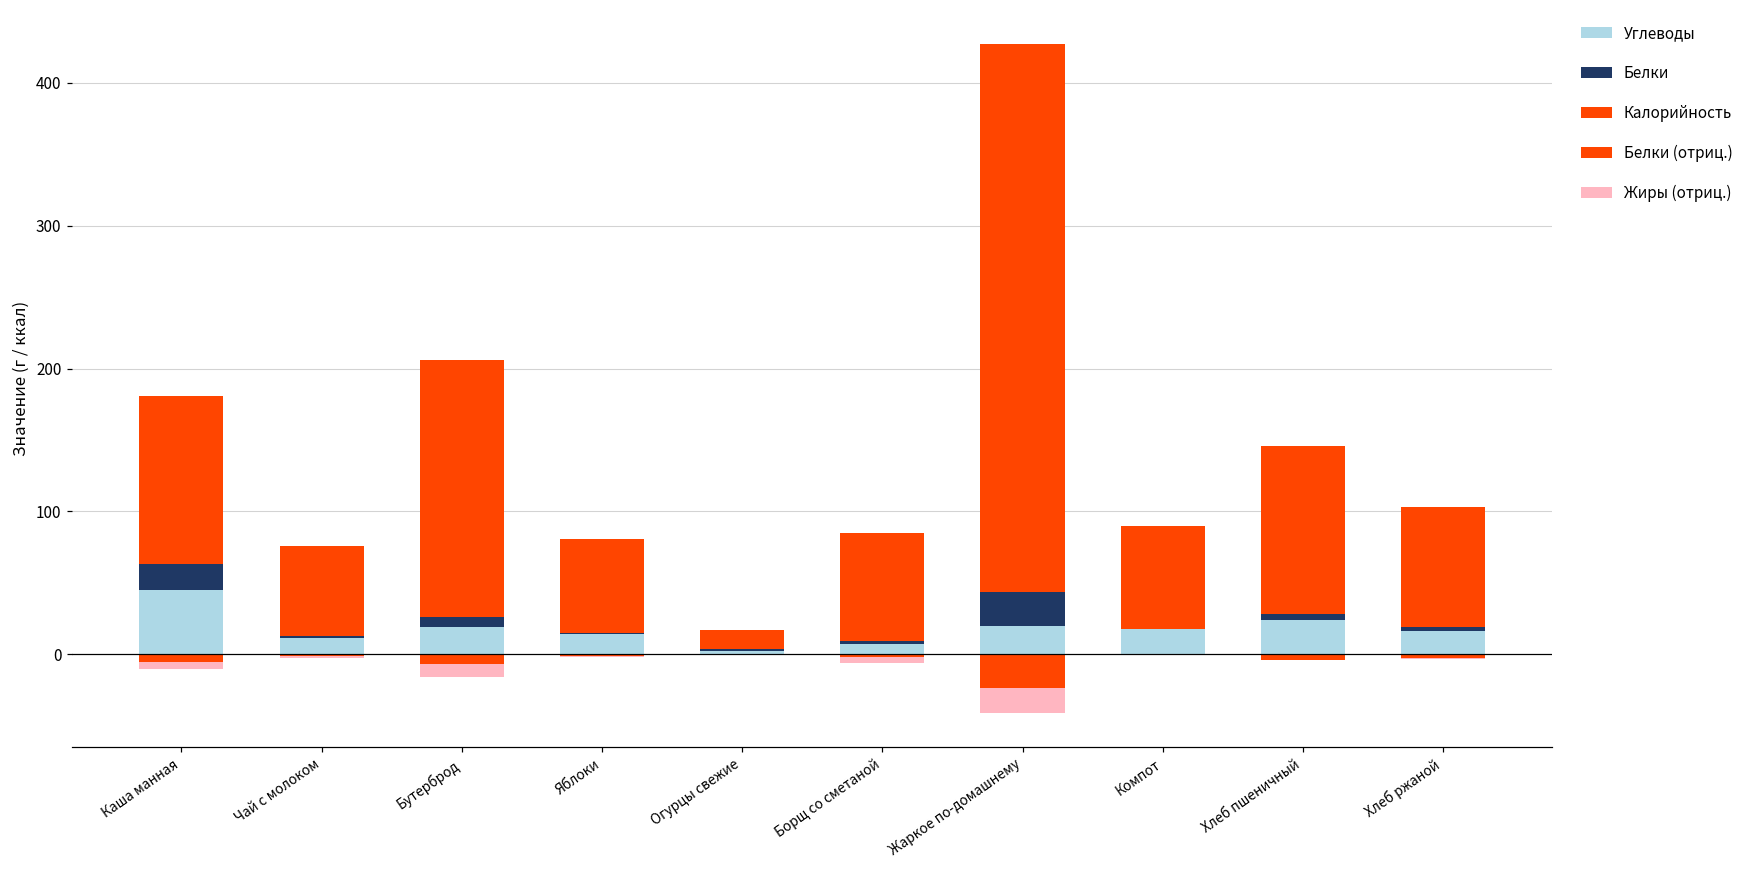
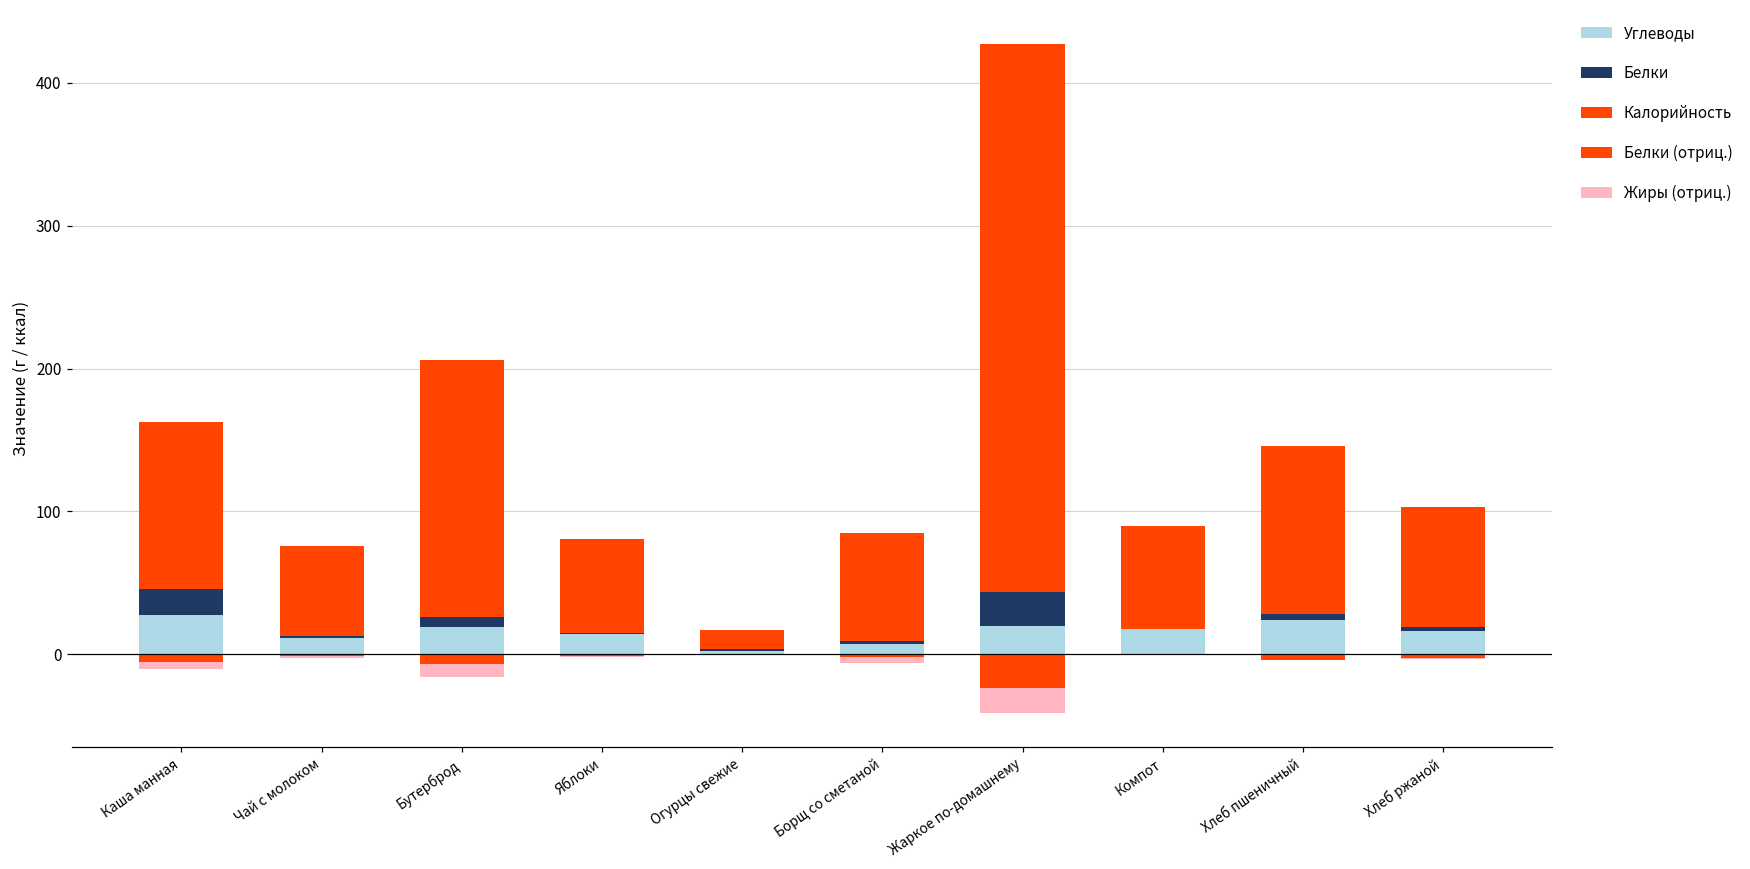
  {
    "Углеводы": {
-     "Каша манная": 45,
+     "Каша манная": 28,
      "Чай с молоком": 11,
      "Бутерброд": 19,
      "Яблоки": 14,
      "Огурцы свежие": 3,
      "Борщ со сметаной": 7,
      "Жаркое по-домашнему": 20,
      "Компот": 18,
      "Хлеб пшеничный": 24,
      "Хлеб ржаной": 16
    },
    "Белки": {
      "Каша манная": 18,
      "Бутерброд": 7,
      "Жаркое по-домашнему": 23,
      "Хлеб пшеничный": 4,
      "Хлеб ржаной": 3
    },
    "Жиры (отриц.)": {
      "Каша манная": -5,
      "Бутерброд": -9,
      "Борщ со сметаной": -4,
      "Жаркое по-домашнему": -18
    }
  }
